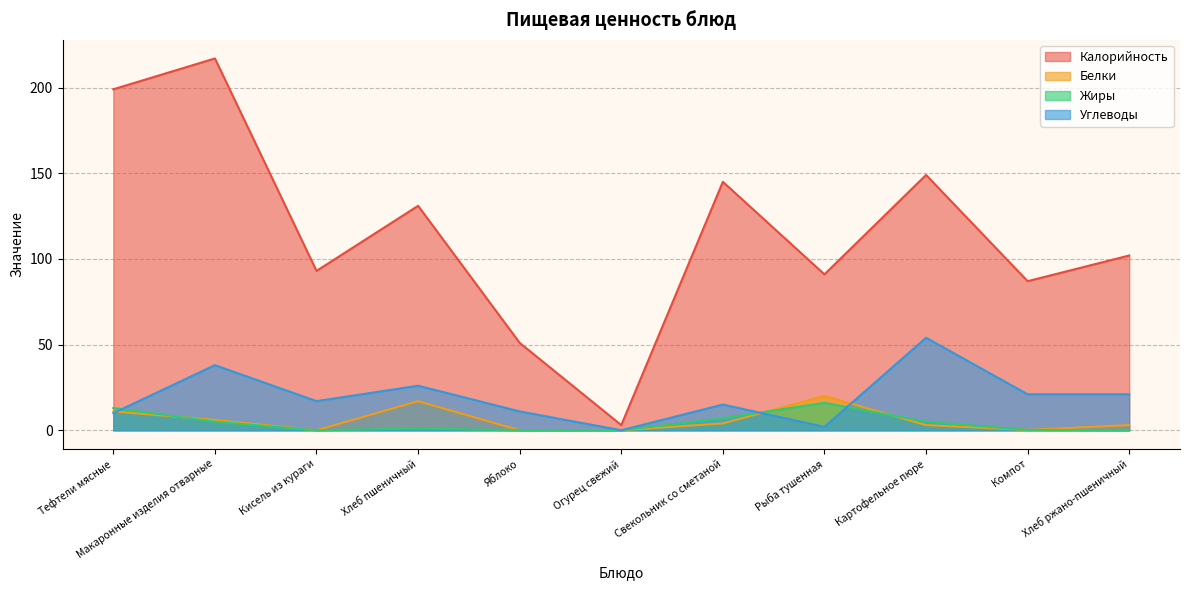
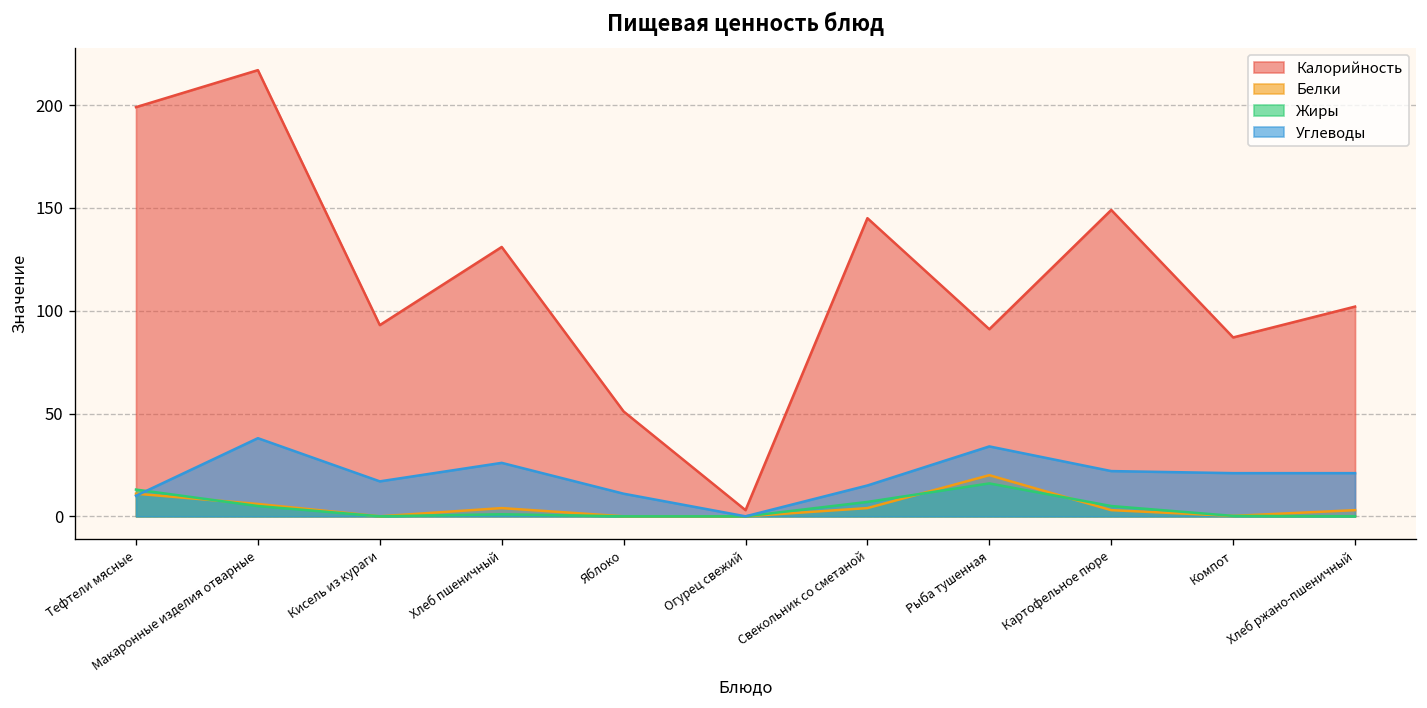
  {
    "Калорийность": {
      "Тефтели мясные": 199,
      "Макаронные изделия отварные": 217,
      "Кисель из кураги": 93,
      "Хлеб пшеничный": 131,
      "Яблоко": 51,
      "Огурец свежий": 3,
      "Свекольник со сметаной": 145,
      "Рыба тушенная": 91,
      "Картофельное пюре": 149,
      "Компот": 87,
      "Хлеб ржано-пшеничный": 102
    },
    "Белки": {
-     "Хлеб пшеничный": 17,
+     "Хлеб пшеничный": 4,
      "Свекольник со сметаной": 4,
      "Рыба тушенная": 20,
      "Картофельное пюре": 3,
      "Хлеб ржано-пшеничный": 3
    },
    "Жиры": {
      "Тефтели мясные": 13,
      "Хлеб пшеничный": 1,
      "Свекольник со сметаной": 7,
      "Рыба тушенная": 16,
      "Картофельное пюре": 5,
      "Хлеб ржано-пшеничный": 0
    },
    "Углеводы": {
      "Макаронные изделия отварные": 38,
      "Кисель из кураги": 17,
      "Хлеб пшеничный": 26,
      "Яблоко": 11,
      "Свекольник со сметаной": 15,
-     "Рыба тушенная": 2,
-     "Картофельное пюре": 54,
+     "Рыба тушенная": 34,
+     "Картофельное пюре": 22,
      "Компот": 21,
      "Хлеб ржано-пшеничный": 21
    }
  }
